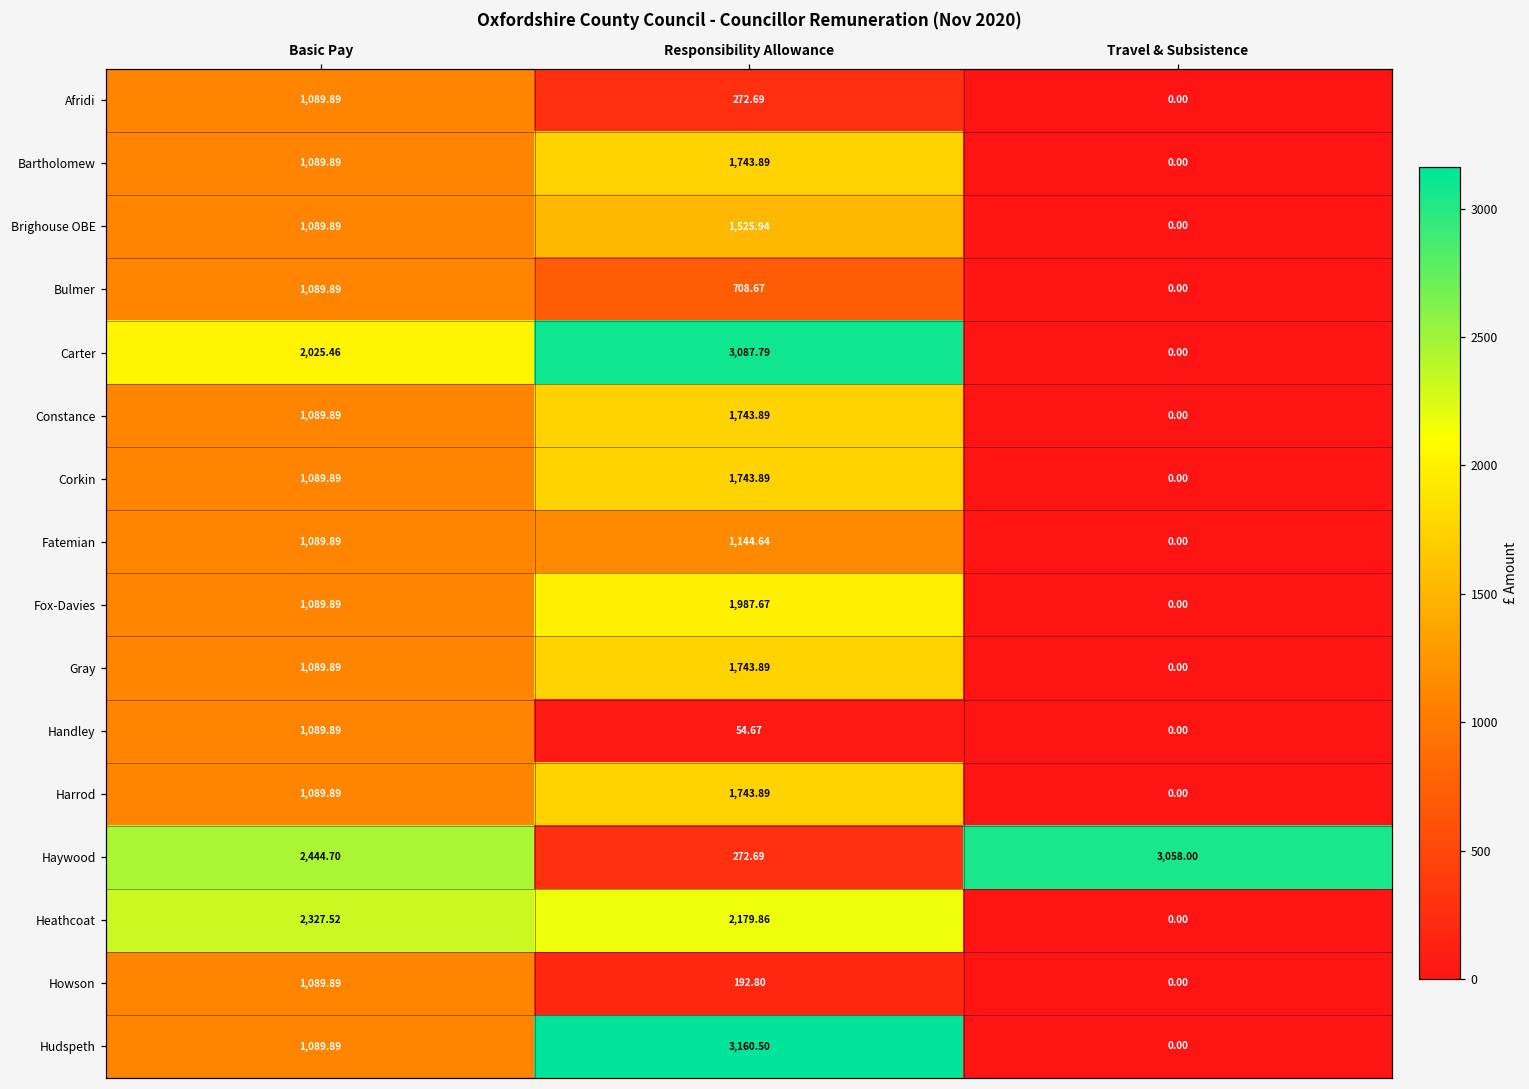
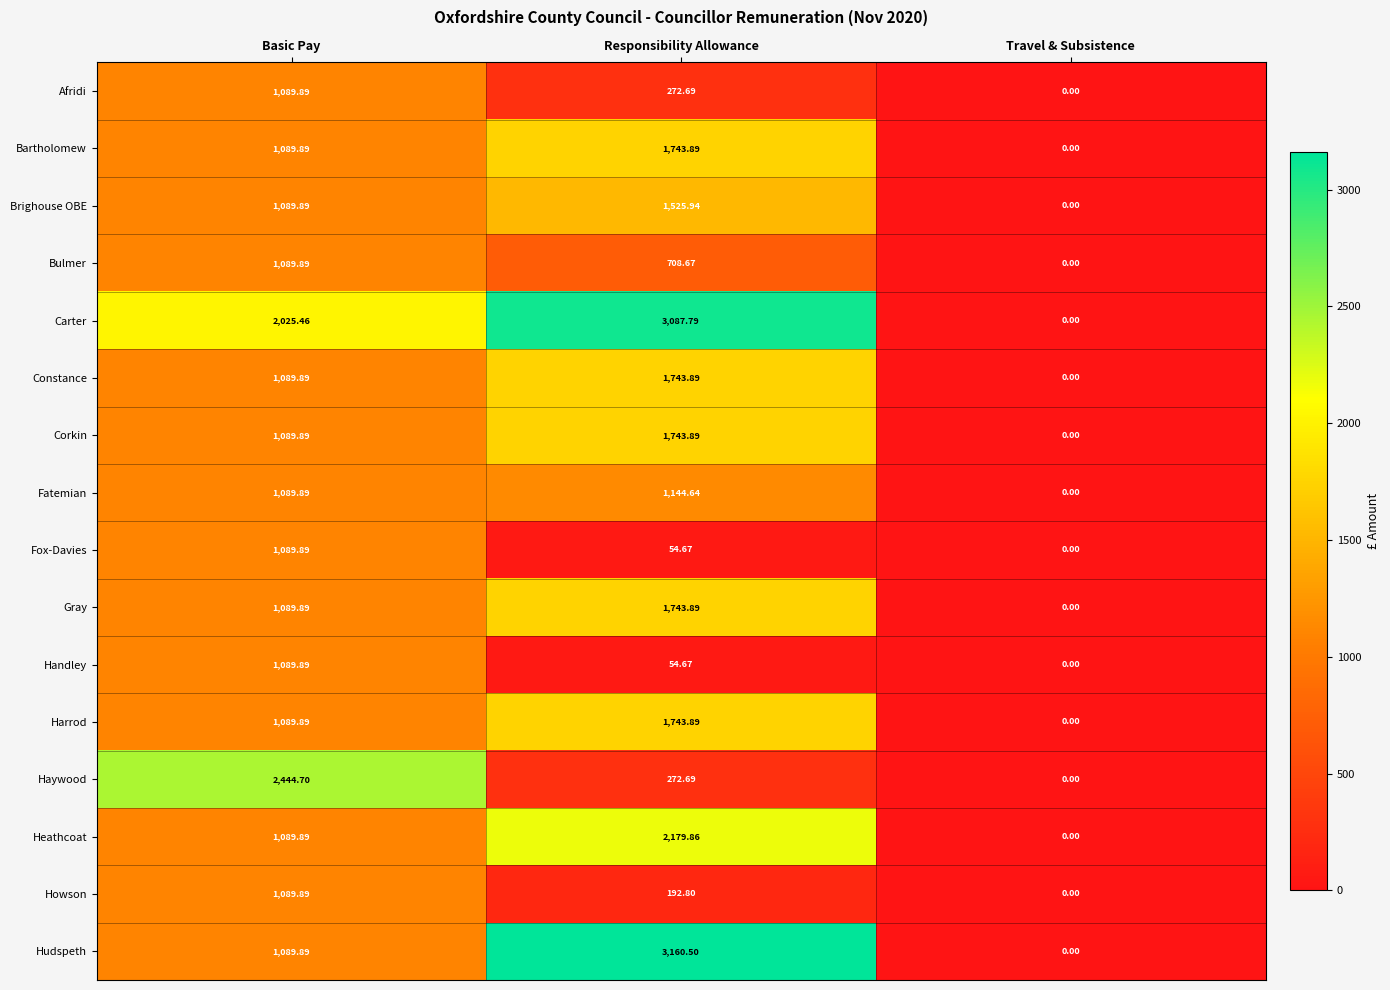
  {
    "Afridi": {
      "Basic Pay": "1,089.89",
      "Responsibility Allowance": "272.69",
      "Travel & Subsistence": "0.00"
    },
    "Bartholomew": {
      "Basic Pay": "1,089.89",
      "Responsibility Allowance": "1,743.89",
      "Travel & Subsistence": "0.00"
    },
    "Brighouse OBE": {
      "Basic Pay": "1,089.89",
      "Responsibility Allowance": "1,525.94",
      "Travel & Subsistence": "0.00"
    },
    "Bulmer": {
      "Basic Pay": "1,089.89",
      "Responsibility Allowance": "708.67",
      "Travel & Subsistence": "0.00"
    },
    "Carter": {
      "Basic Pay": "2,025.46",
      "Responsibility Allowance": "3,087.79",
      "Travel & Subsistence": "0.00"
    },
    "Constance": {
      "Basic Pay": "1,089.89",
      "Responsibility Allowance": "1,743.89",
      "Travel & Subsistence": "0.00"
    },
    "Corkin": {
      "Basic Pay": "1,089.89",
      "Responsibility Allowance": "1,743.89",
      "Travel & Subsistence": "0.00"
    },
    "Fatemian": {
      "Basic Pay": "1,089.89",
      "Responsibility Allowance": "1,144.64",
      "Travel & Subsistence": "0.00"
    },
    "Fox-Davies": {
      "Basic Pay": "1,089.89",
-     "Responsibility Allowance": "1,987.67",
+     "Responsibility Allowance": "54.67",
      "Travel & Subsistence": "0.00"
    },
    "Gray": {
      "Basic Pay": "1,089.89",
      "Responsibility Allowance": "1,743.89",
      "Travel & Subsistence": "0.00"
    },
    "Handley": {
      "Basic Pay": "1,089.89",
      "Responsibility Allowance": "54.67",
      "Travel & Subsistence": "0.00"
    },
    "Harrod": {
      "Basic Pay": "1,089.89",
      "Responsibility Allowance": "1,743.89",
      "Travel & Subsistence": "0.00"
    },
    "Haywood": {
      "Basic Pay": "2,444.70",
      "Responsibility Allowance": "272.69",
-     "Travel & Subsistence": "3,058.00"
+     "Travel & Subsistence": "0.00"
    },
    "Heathcoat": {
-     "Basic Pay": "2,327.52",
+     "Basic Pay": "1,089.89",
      "Responsibility Allowance": "2,179.86",
      "Travel & Subsistence": "0.00"
    },
    "Howson": {
      "Basic Pay": "1,089.89",
      "Responsibility Allowance": "192.80",
      "Travel & Subsistence": "0.00"
    },
    "Hudspeth": {
      "Basic Pay": "1,089.89",
      "Responsibility Allowance": "3,160.50",
      "Travel & Subsistence": "0.00"
    }
  }
